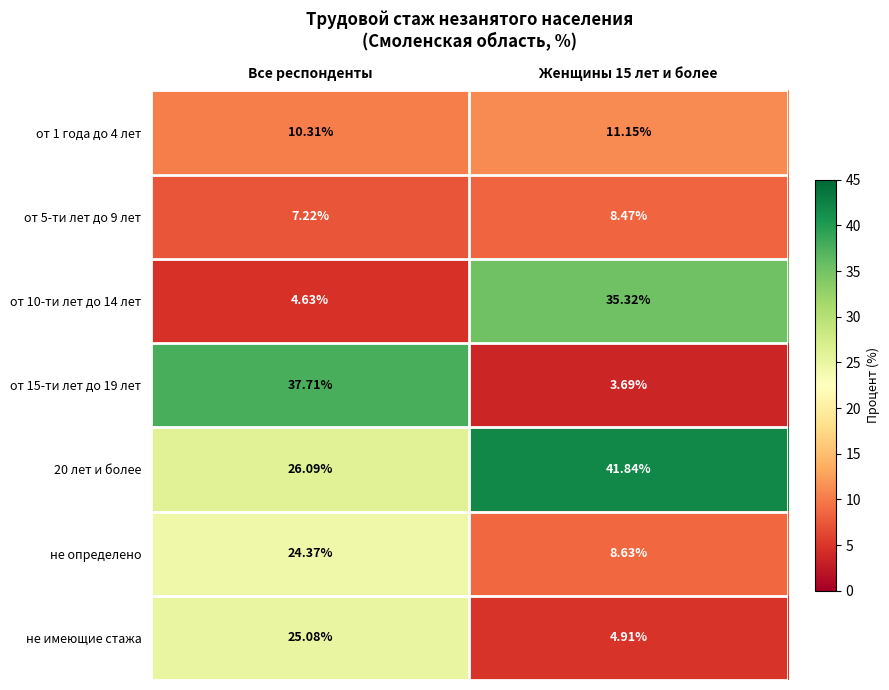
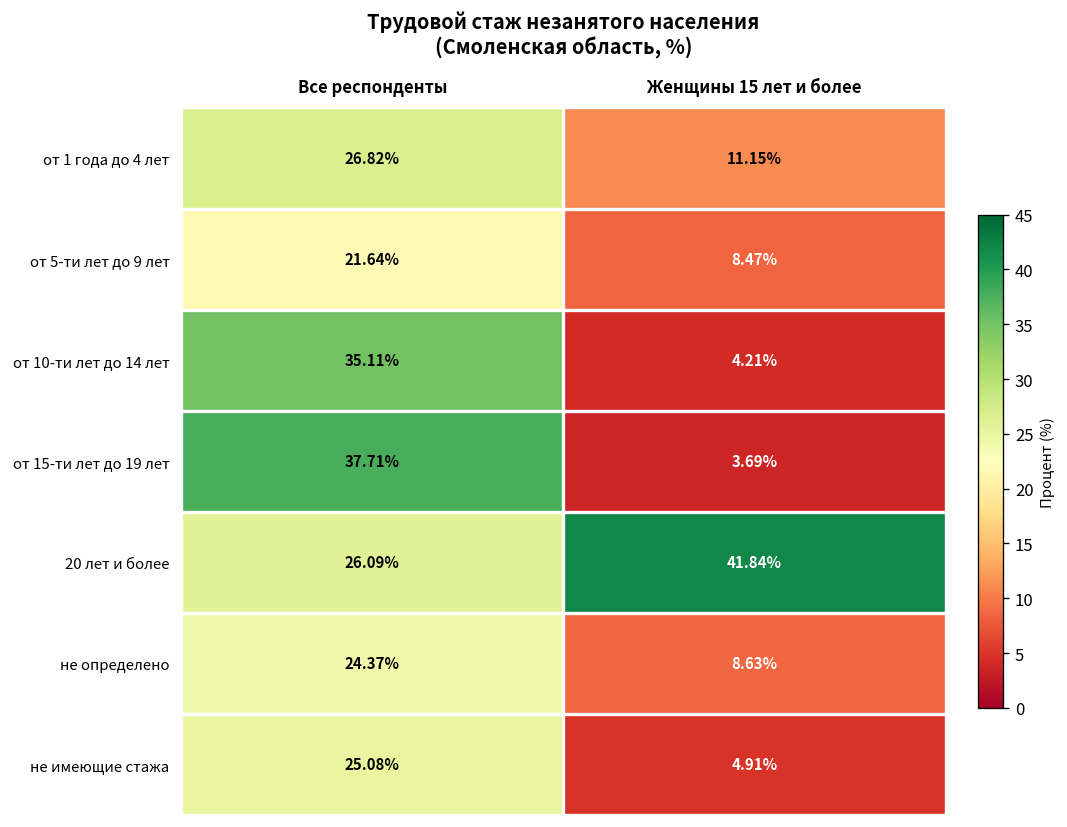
  {
    "от 1 года до 4 лет": {
-     "Все респонденты": "10.31%",
+     "Все респонденты": "26.82%",
      "Женщины 15 лет и более": "11.15%"
    },
    "от 5-ти лет до 9 лет": {
-     "Все респонденты": "7.22%",
+     "Все респонденты": "21.64%",
      "Женщины 15 лет и более": "8.47%"
    },
    "от 10-ти лет до 14 лет": {
-     "Все респонденты": "4.63%",
-     "Женщины 15 лет и более": "35.32%"
+     "Все респонденты": "35.11%",
+     "Женщины 15 лет и более": "4.21%"
    },
    "от 15-ти лет до 19 лет": {
      "Все респонденты": "37.71%",
      "Женщины 15 лет и более": "3.69%"
    },
    "20 лет и более": {
      "Все респонденты": "26.09%",
      "Женщины 15 лет и более": "41.84%"
    },
    "не определено": {
      "Все респонденты": "24.37%",
      "Женщины 15 лет и более": "8.63%"
    },
    "не имеющие стажа": {
      "Все респонденты": "25.08%",
      "Женщины 15 лет и более": "4.91%"
    }
  }
